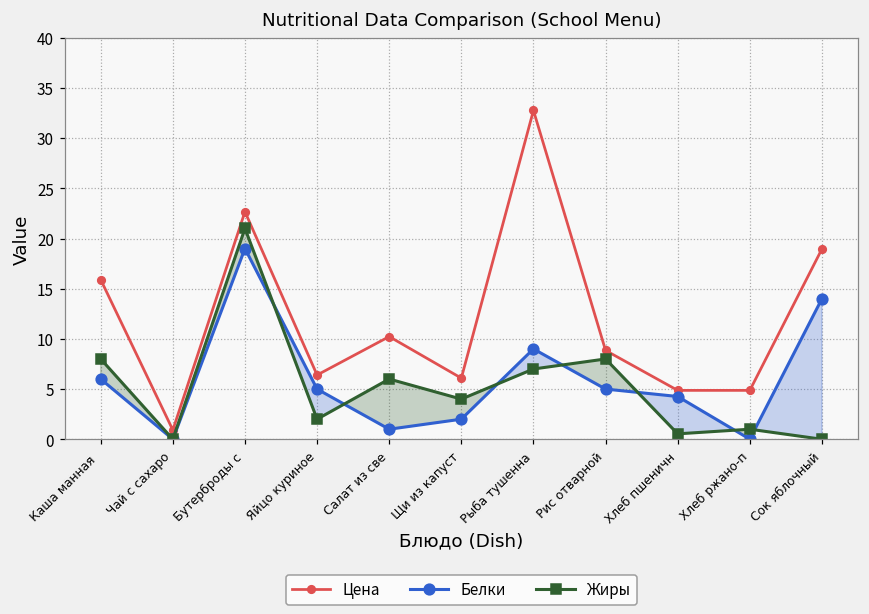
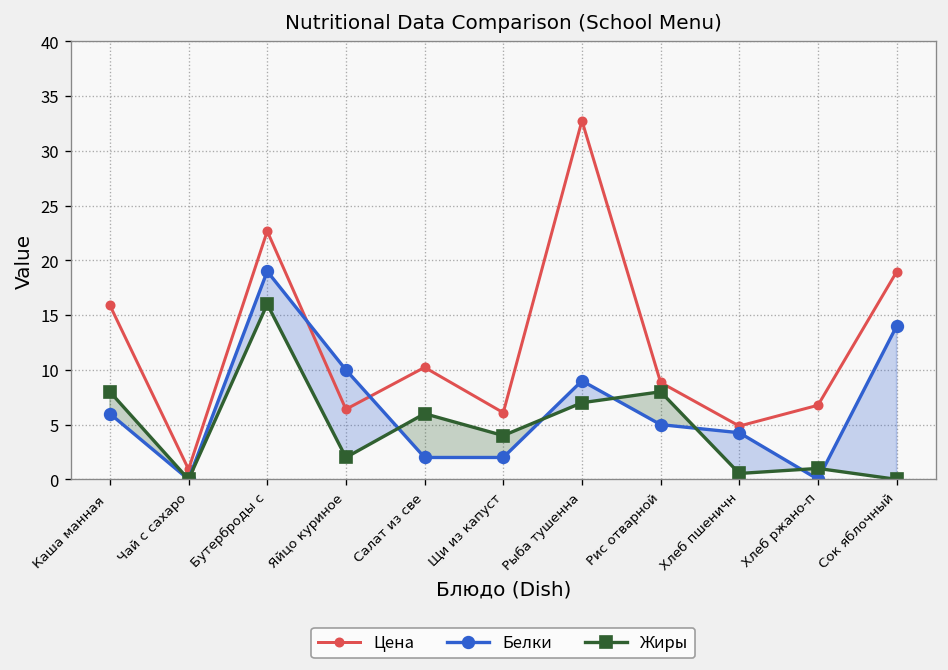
  {
    "Цена": {
      "Каша манная": 16,
      "Чай с сахаро": 1,
      "Бутерброды с": 23,
      "Яйцо куриное": 6,
      "Салат из све": 10,
      "Щи из капуст": 6,
      "Рыба тушенна": 33,
      "Рис отварной": 9,
      "Хлеб пшеничн": 5,
-     "Хлеб ржано-п": 5,
+     "Хлеб ржано-п": 7,
      "Сок яблочный": 19
    },
    "Белки": {
      "Каша манная": 6,
      "Бутерброды с": 19,
-     "Яйцо куриное": 5,
-     "Салат из све": 1,
+     "Яйцо куриное": 10,
+     "Салат из све": 2,
      "Щи из капуст": 2,
      "Рыба тушенна": 9,
      "Рис отварной": 5,
      "Хлеб пшеничн": 4,
      "Хлеб ржано-п": 0,
      "Сок яблочный": 14
    },
    "Жиры": {
      "Каша манная": 8,
-     "Бутерброды с": 21,
+     "Бутерброды с": 16,
      "Яйцо куриное": 2,
      "Салат из све": 6,
      "Щи из капуст": 4,
      "Рыба тушенна": 7,
      "Рис отварной": 8,
      "Хлеб пшеничн": 1,
      "Хлеб ржано-п": 1,
      "Сок яблочный": 0
    }
  }
